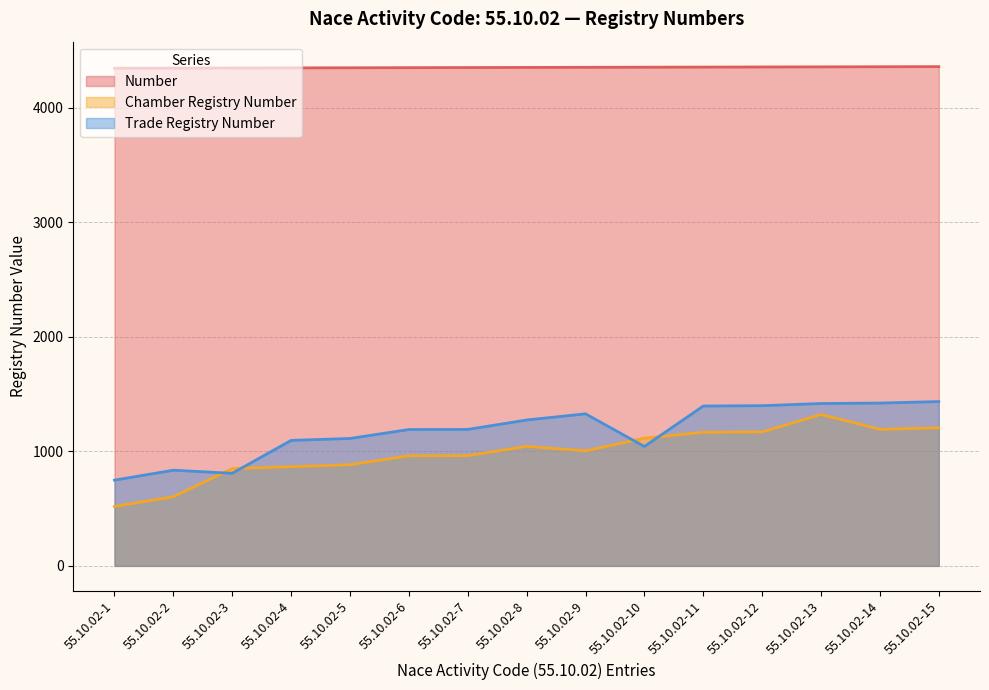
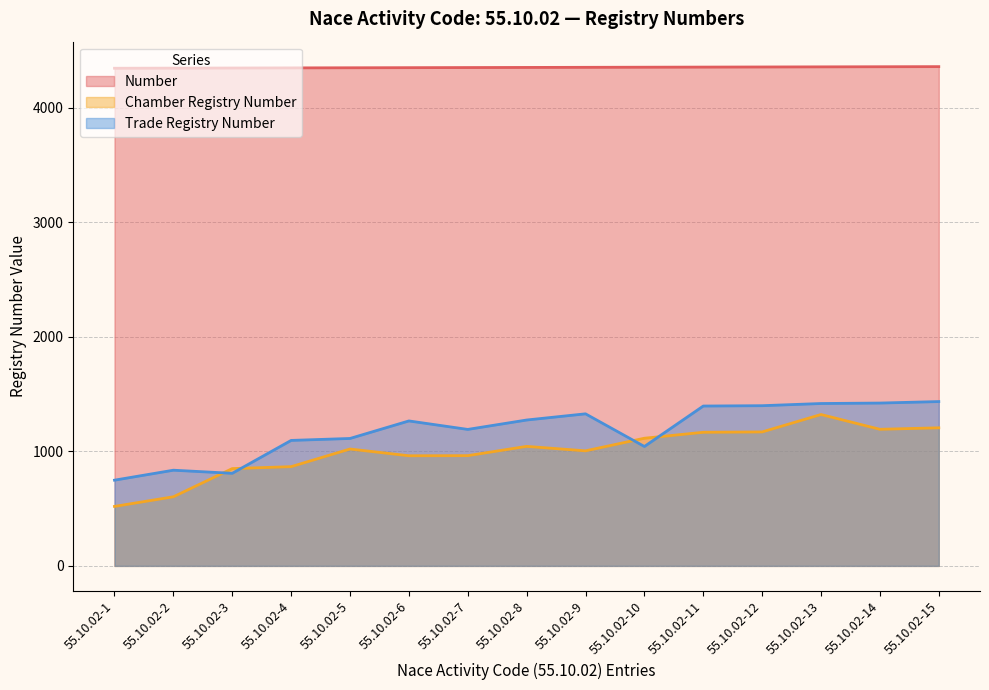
  {
    "Number": {
      "55.10.02-5": 4350,
      "55.10.02-6": 4350,
      "55.10.02-7": 4350,
      "55.10.02-8": 4350,
      "55.10.02-9": 4350,
      "55.10.02-10": 4350,
      "55.10.02-11": 4350,
      "55.10.02-12": 4350,
      "55.10.02-13": 4360,
      "55.10.02-14": 4360,
      "55.10.02-15": 4360
    },
    "Chamber Registry Number": {
      "55.10.02-1": 520,
      "55.10.02-2": 600,
      "55.10.02-3": 850,
      "55.10.02-4": 870,
-     "55.10.02-5": 880,
+     "55.10.02-5": 1020,
      "55.10.02-6": 960,
      "55.10.02-7": 960,
      "55.10.02-8": 1040,
      "55.10.02-9": 1000,
      "55.10.02-10": 1110,
      "55.10.02-11": 1170,
      "55.10.02-12": 1170,
      "55.10.02-13": 1320,
      "55.10.02-14": 1190,
      "55.10.02-15": 1210
    },
    "Trade Registry Number": {
      "55.10.02-1": 750,
      "55.10.02-2": 840,
      "55.10.02-3": 810,
      "55.10.02-4": 1100,
      "55.10.02-5": 1110,
-     "55.10.02-6": 1190,
+     "55.10.02-6": 1270,
      "55.10.02-7": 1190,
      "55.10.02-8": 1270,
      "55.10.02-9": 1330,
      "55.10.02-10": 1040,
      "55.10.02-11": 1400,
      "55.10.02-12": 1400,
      "55.10.02-13": 1420,
      "55.10.02-14": 1420,
      "55.10.02-15": 1430
    }
  }
